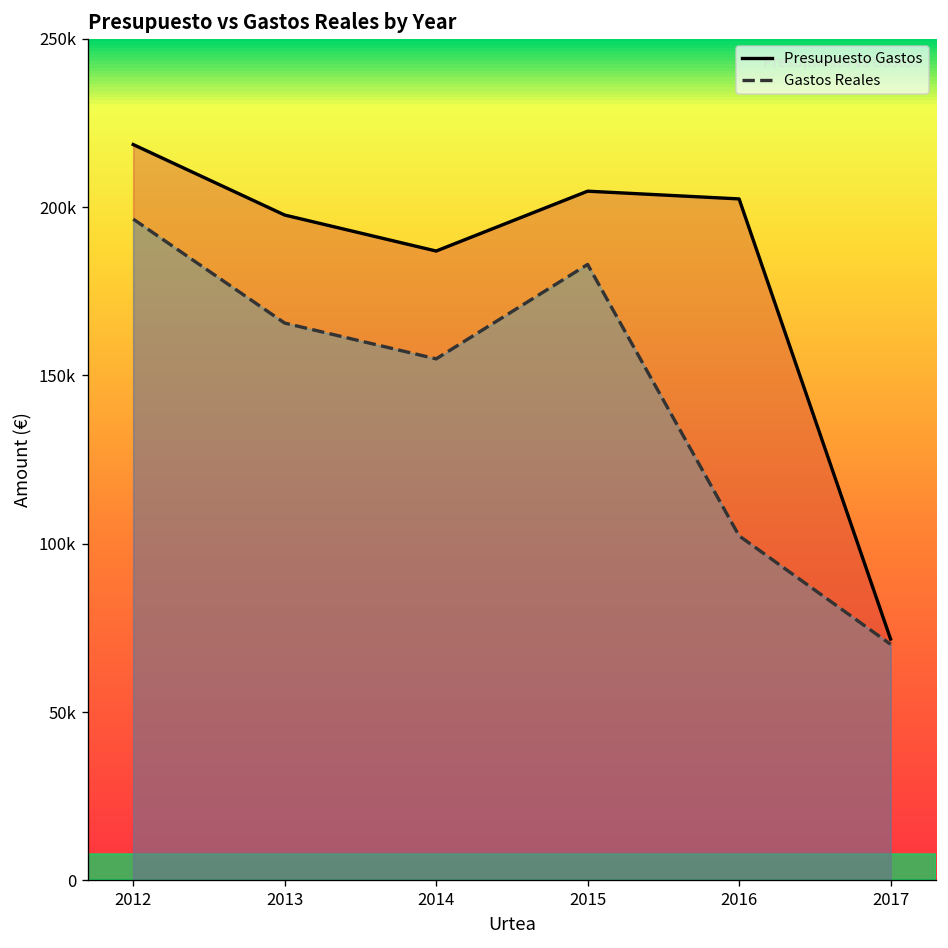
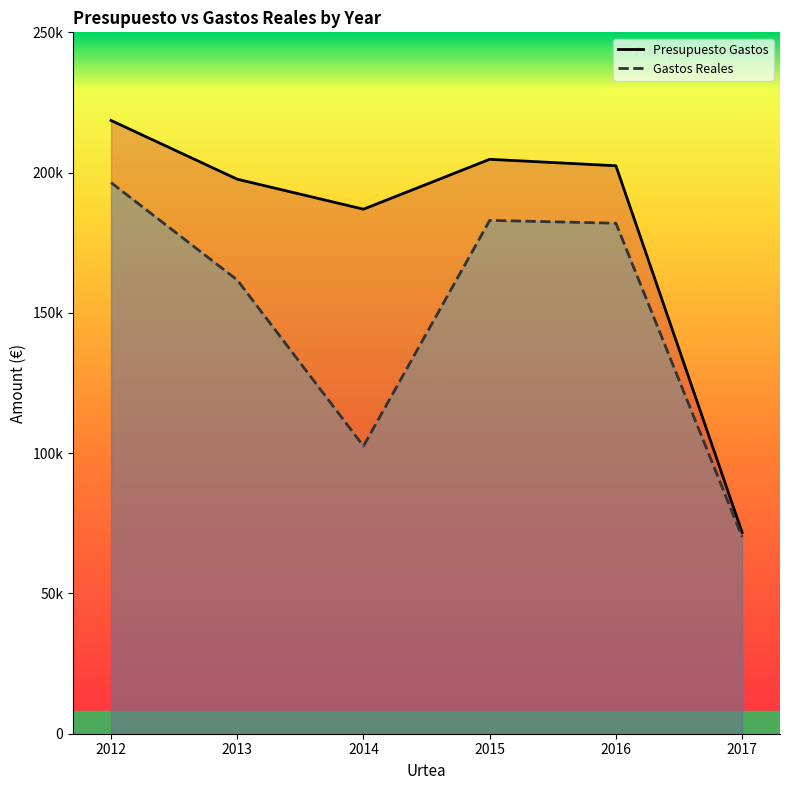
  {
    "Presupuesto Gastos": {
      "2012": 219000,
      "2013": 198000,
      "2014": 187000,
      "2015": 205000,
      "2016": 202000,
      "2017": 72000
    },
    "Gastos Reales": {
      "2012": 196000,
-     "2013": 166000,
-     "2014": 155000,
+     "2013": 162000,
+     "2014": 103000,
      "2015": 183000,
-     "2016": 102000,
+     "2016": 182000,
      "2017": 70000
    }
  }
